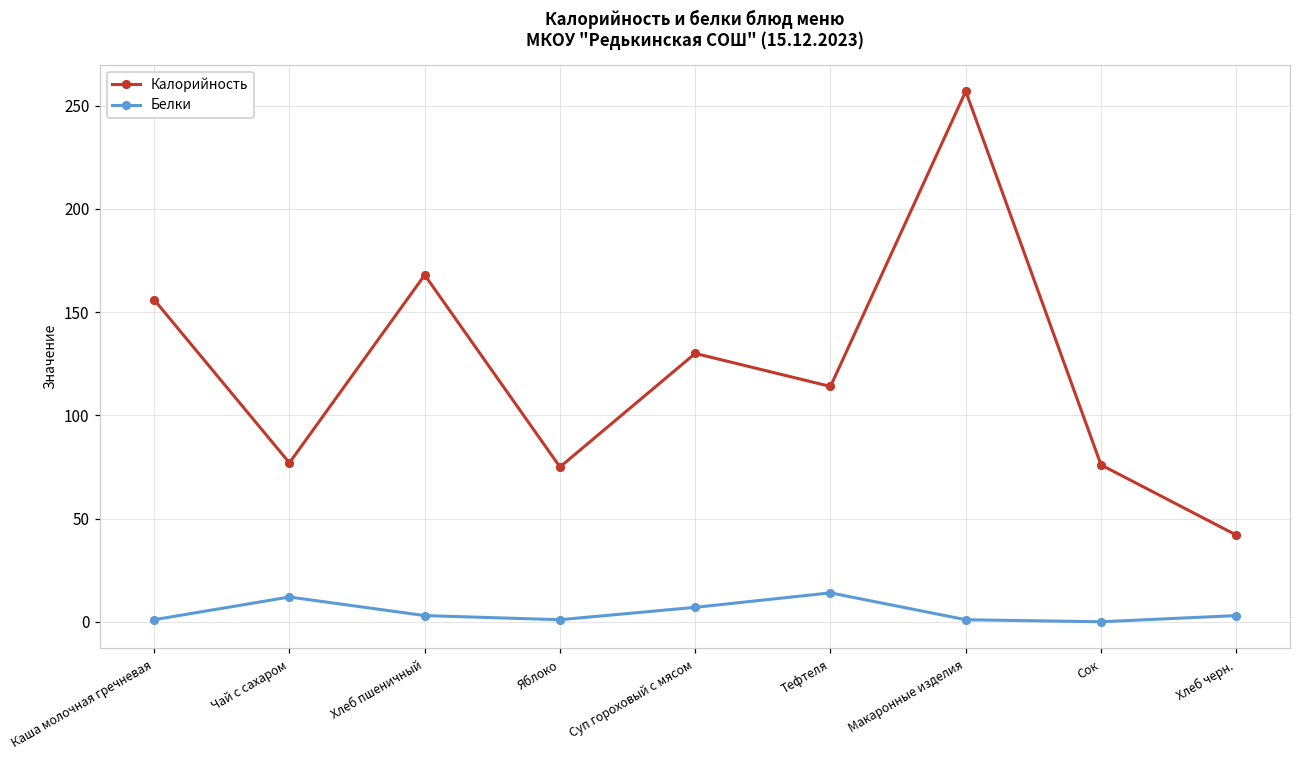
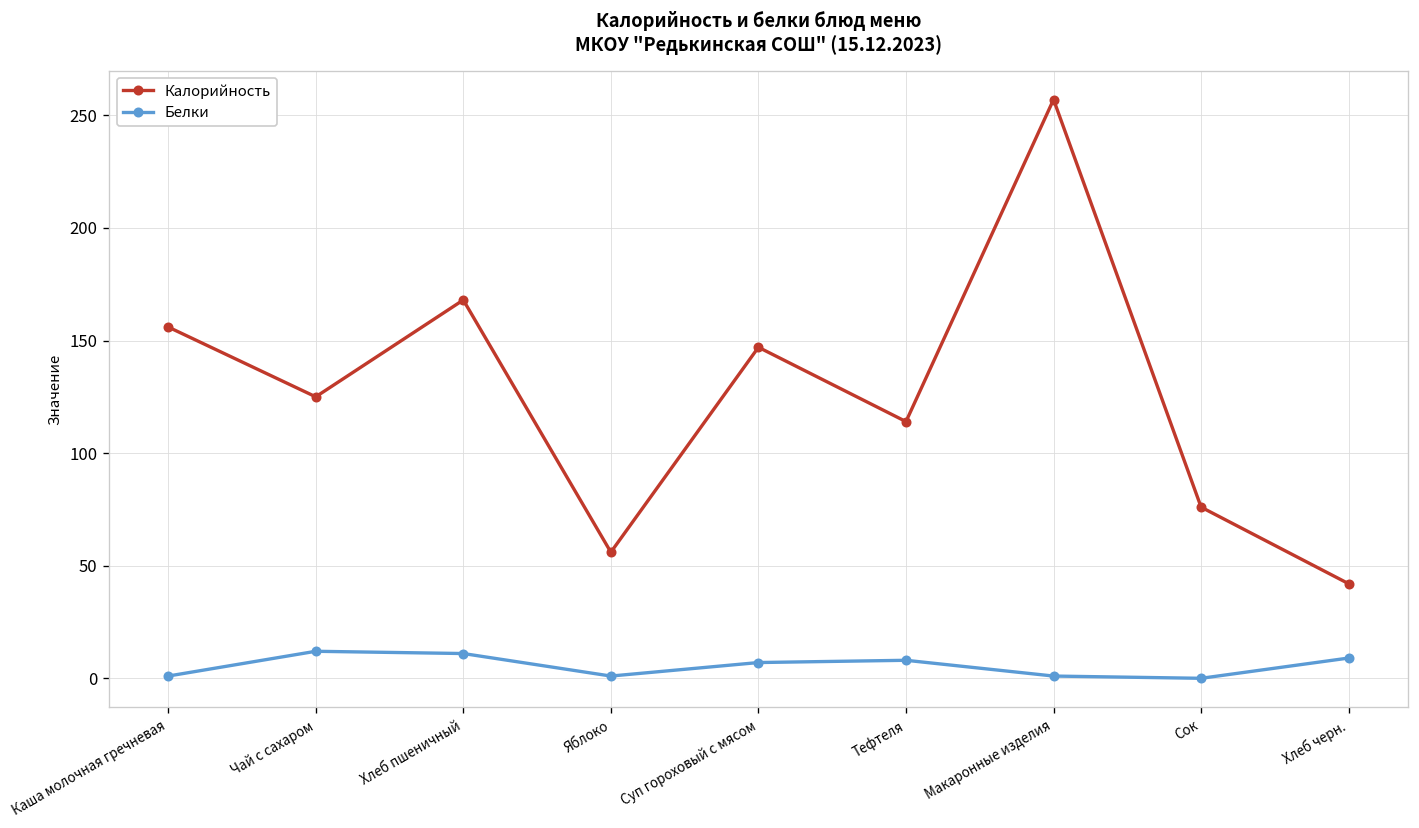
  {
    "Калорийность": {
      "Каша молочная гречневая": 156,
-     "Чай с сахаром": 77,
+     "Чай с сахаром": 125,
      "Хлеб пшеничный": 168,
-     "Яблоко": 75,
-     "Суп гороховый с мясом": 130,
+     "Яблоко": 56,
+     "Суп гороховый с мясом": 147,
      "Тефтеля": 114,
      "Макаронные изделия": 257,
      "Сок": 76,
      "Хлеб черн.": 42
    },
    "Белки": {
      "Каша молочная гречневая": 1,
      "Чай с сахаром": 12,
-     "Хлеб пшеничный": 3,
+     "Хлеб пшеничный": 11,
      "Яблоко": 1,
      "Суп гороховый с мясом": 7,
-     "Тефтеля": 14,
+     "Тефтеля": 8,
      "Макаронные изделия": 1,
      "Сок": 0,
-     "Хлеб черн.": 3
+     "Хлеб черн.": 9
    }
  }
